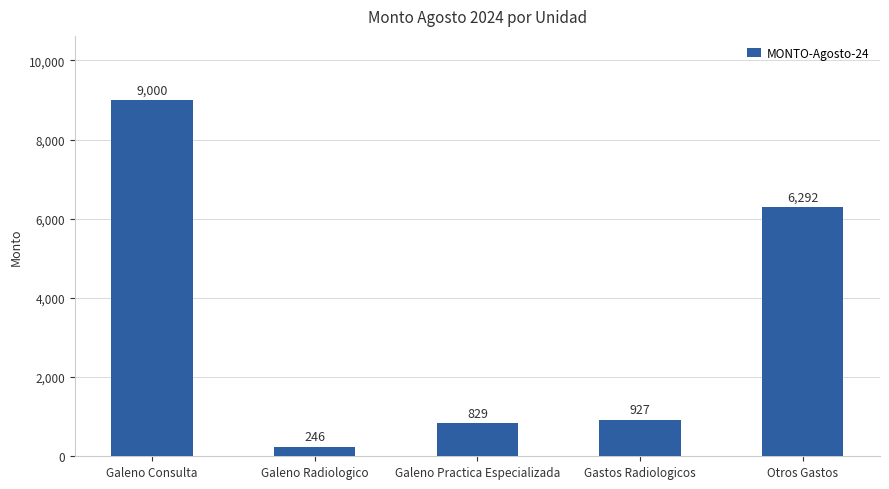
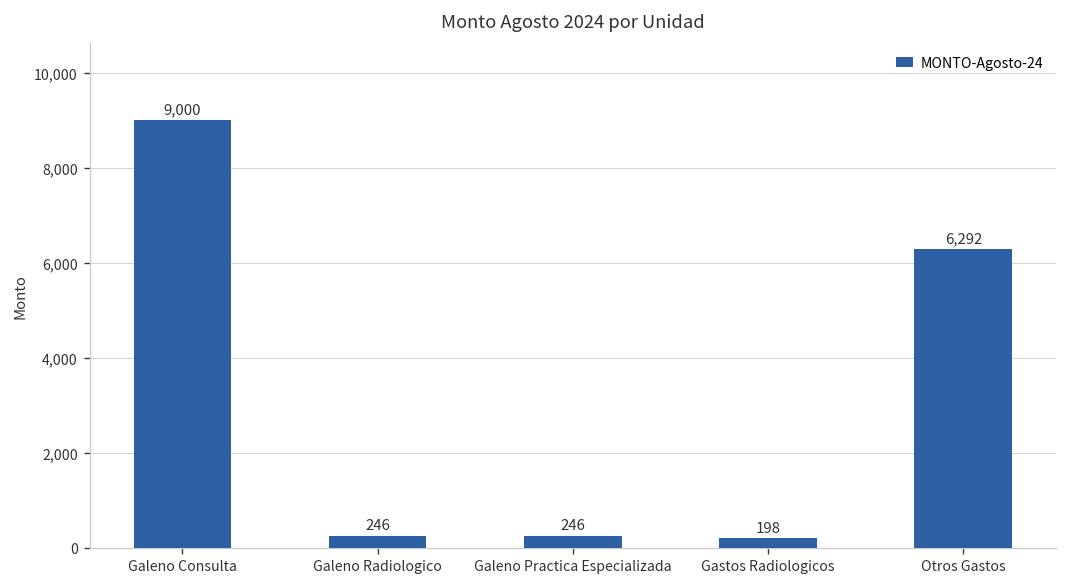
  {
    "Galeno Consulta": "9,000",
    "Galeno Radiologico": "246",
-   "Galeno Practica Especializada": "829",
-   "Gastos Radiologicos": "927",
+   "Galeno Practica Especializada": "246",
+   "Gastos Radiologicos": "198",
    "Otros Gastos": "6,292"
  }
